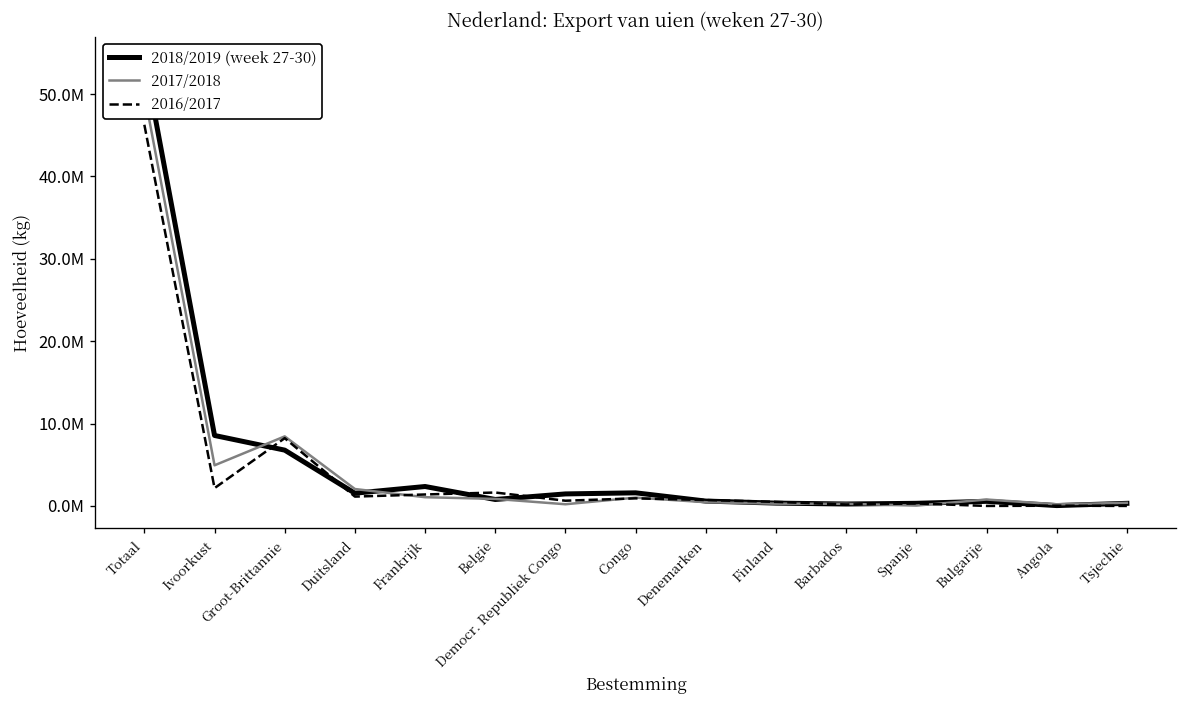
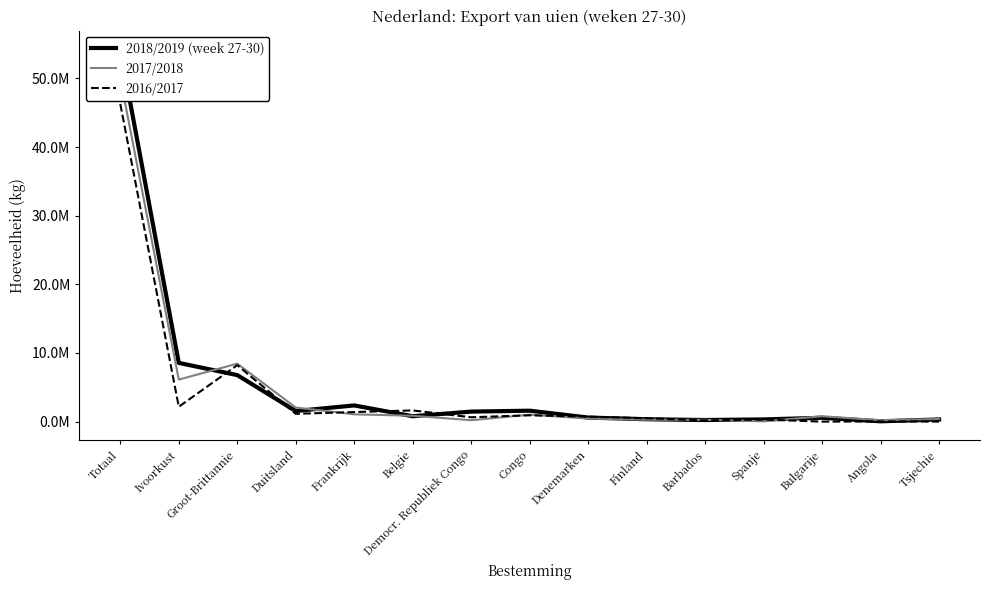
  {
    "2017/2018": {
-     "Ivoorkust": 5000000,
+     "Ivoorkust": 6000000,
      "Duitsland": 2000000,
      "Democr. Republiek Congo": 0
    }
  }
